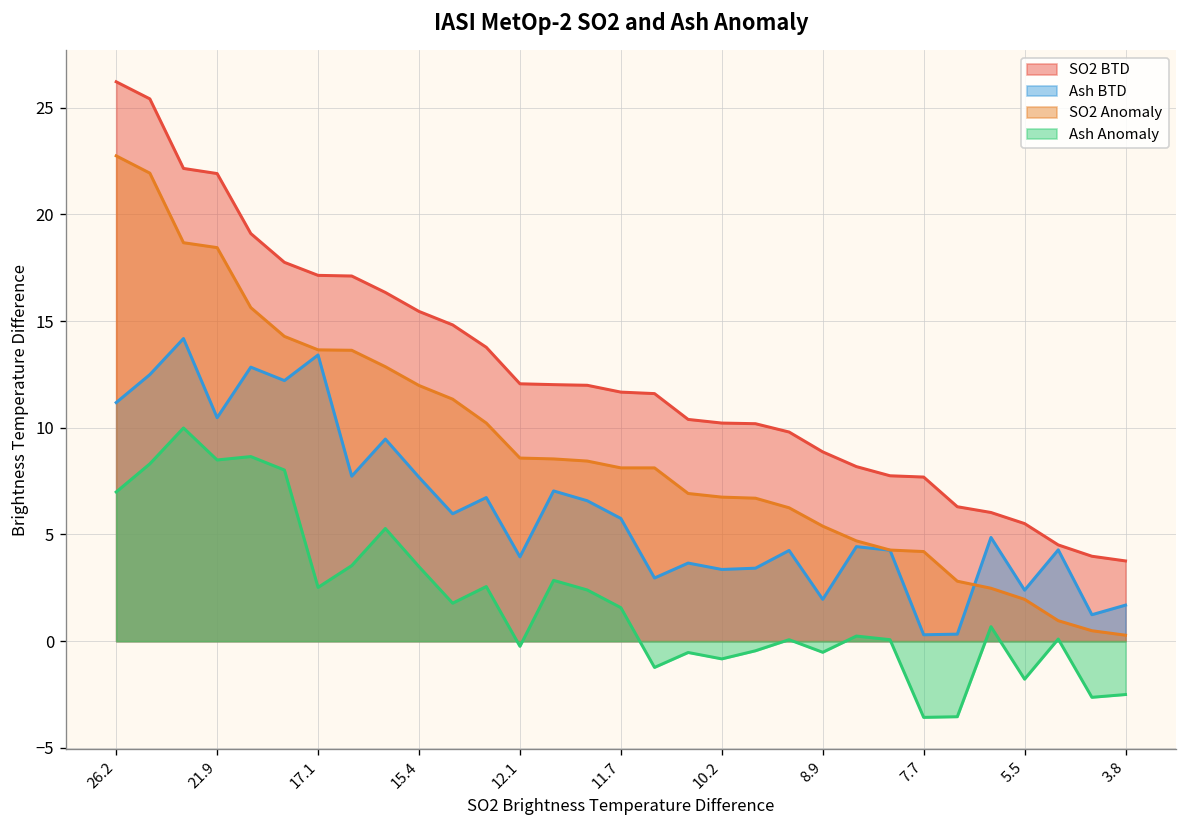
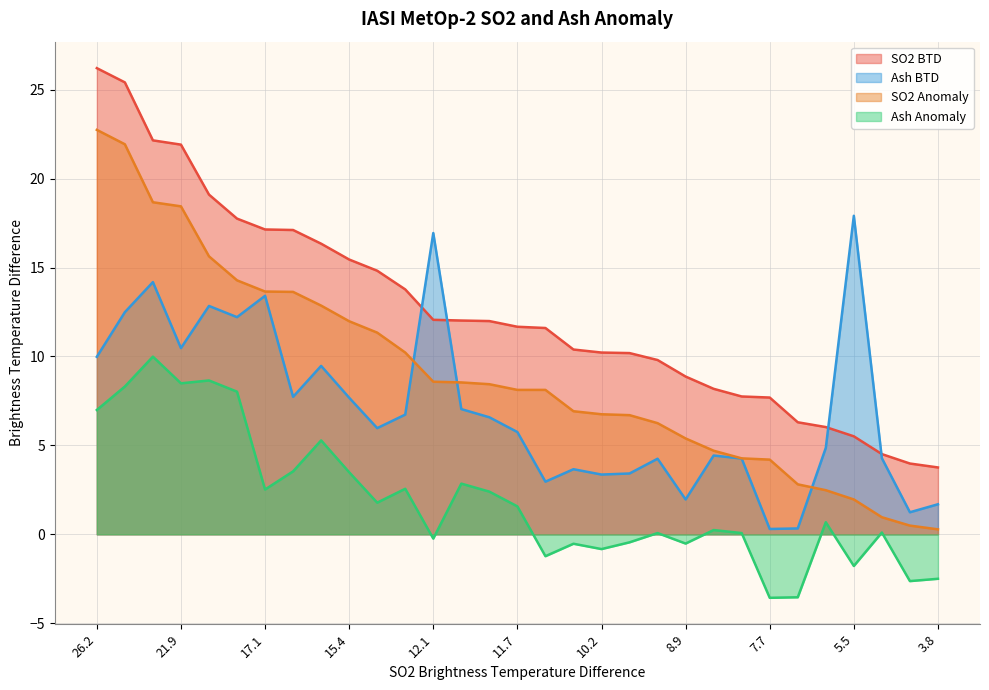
  {
    "Ash BTD": {
-     "26.2": 11.2,
+     "26.2": 10.0,
      "21.9": 10.5,
      "17.1": 13.4,
      "15.4": 7.7,
-     "12.1": 4.0,
+     "12.1": 16.9,
      "11.7": 5.8,
      "10.2": 3.4,
      "8.9": 2.0,
      "7.7": 0.3,
-     "5.5": 2.4,
+     "5.5": 17.9,
      "3.8": 1.7
    }
  }
